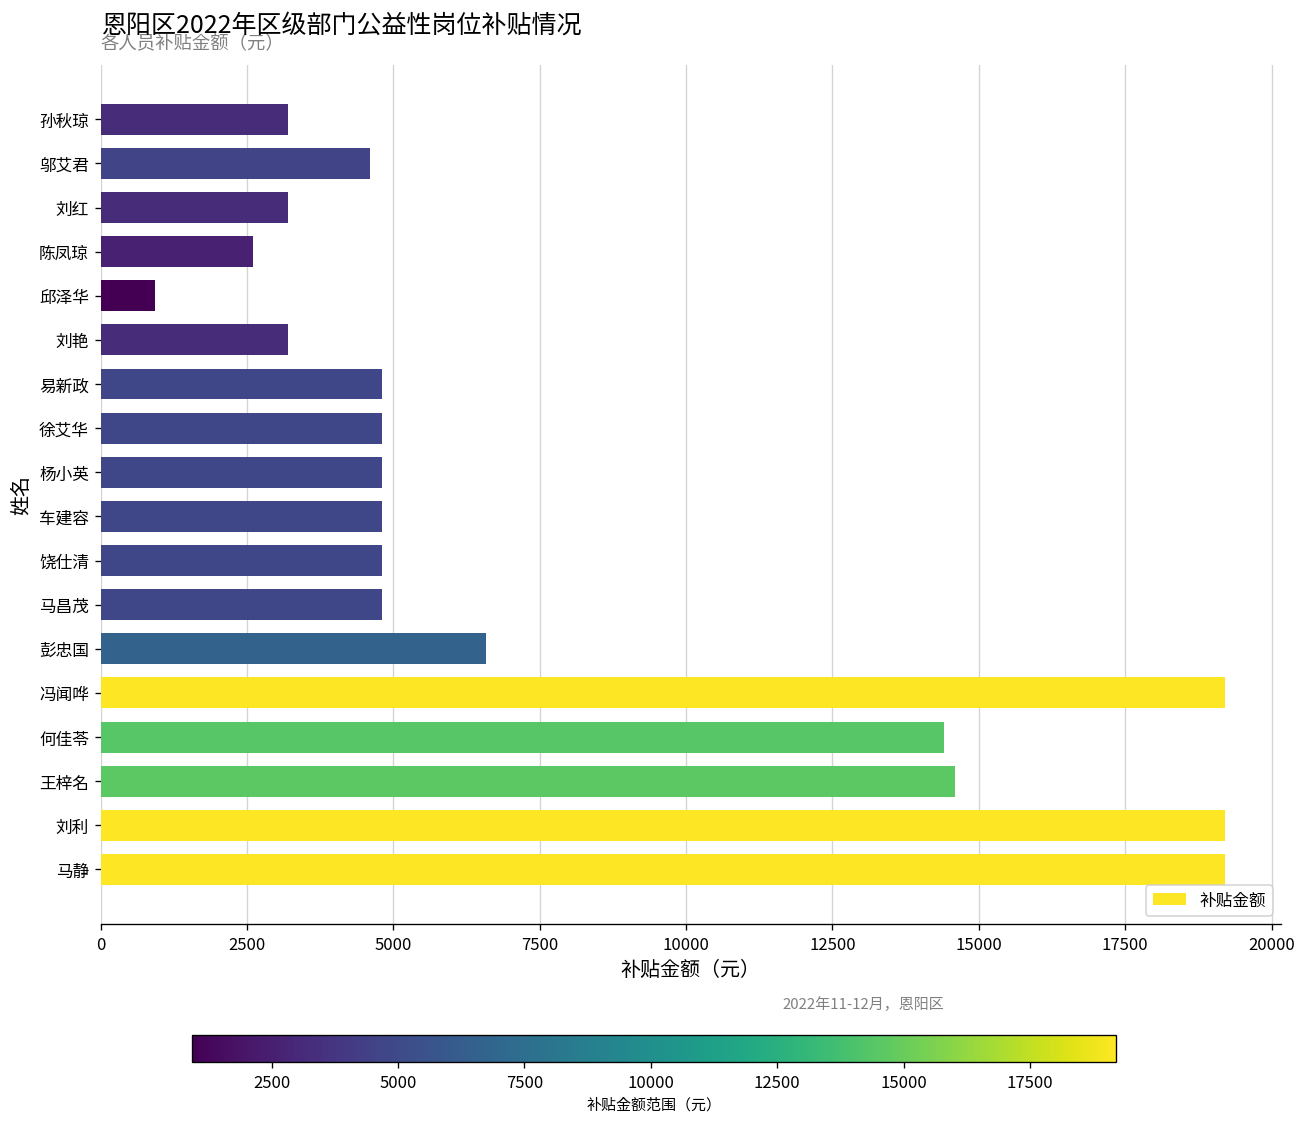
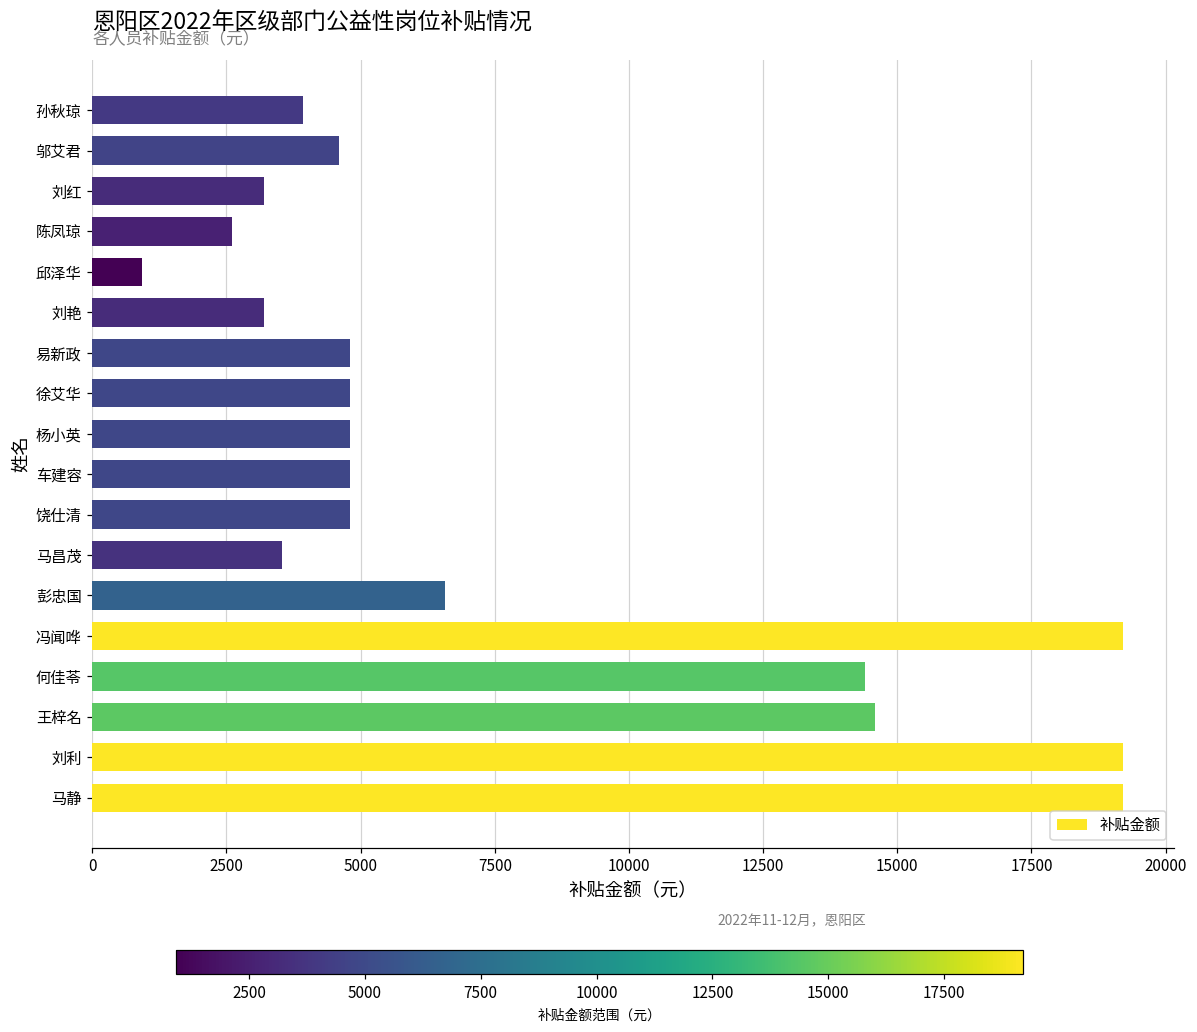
  {
-   "孙秋琼": 3200,
+   "孙秋琼": 3900,
    "邬艾君": 4600,
    "刘红": 3200,
    "陈凤琼": 2600,
    "邱泽华": 900,
    "刘艳": 3200,
    "易新政": 4800,
    "徐艾华": 4800,
    "杨小英": 4800,
    "车建容": 4800,
    "饶仕清": 4800,
-   "马昌茂": 4800,
+   "马昌茂": 3500,
    "彭忠国": 6600,
    "冯闻哗": 19200,
    "何佳苓": 14400,
    "王梓名": 14600,
    "刘利": 19200,
    "马静": 19200
  }
